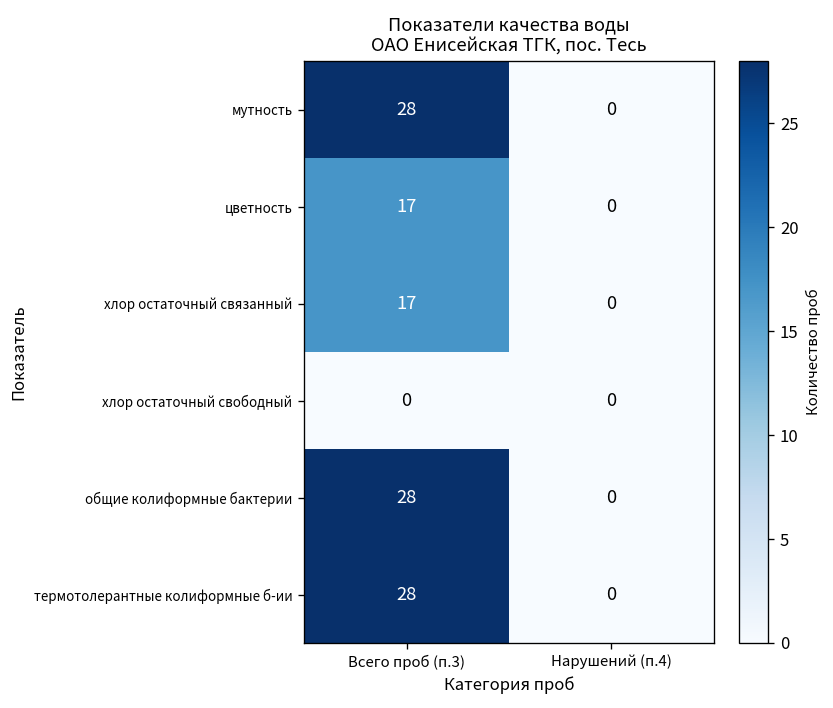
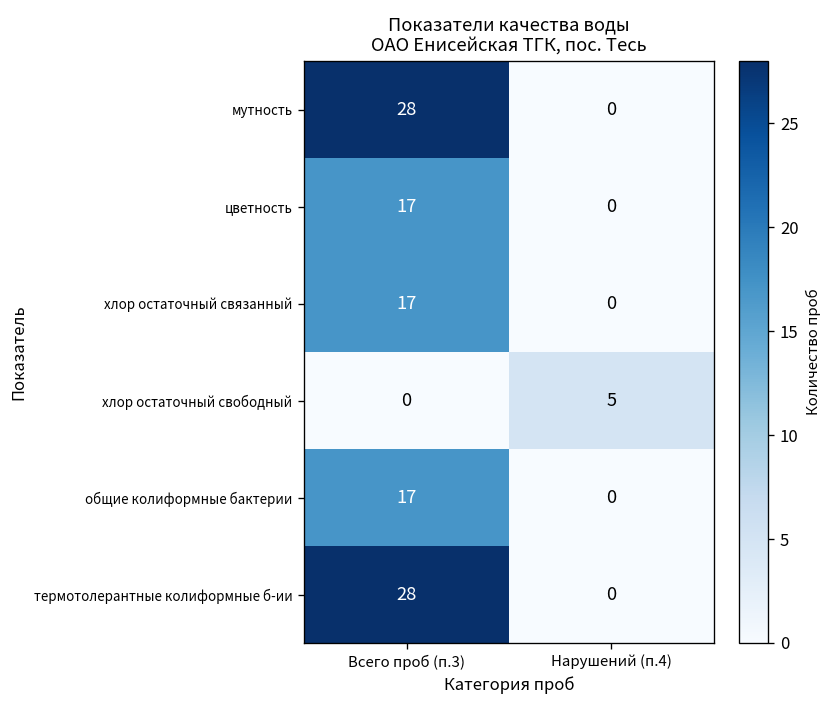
  {
    "мутность": {
      "Всего проб (п.3)": 28,
      "Нарушений (п.4)": 0
    },
    "цветность": {
      "Всего проб (п.3)": 17,
      "Нарушений (п.4)": 0
    },
    "хлор остаточный связанный": {
      "Всего проб (п.3)": 17,
      "Нарушений (п.4)": 0
    },
    "хлор остаточный свободный": {
      "Всего проб (п.3)": 0,
-     "Нарушений (п.4)": 0
+     "Нарушений (п.4)": 5
    },
    "общие колиформные бактерии": {
-     "Всего проб (п.3)": 28,
+     "Всего проб (п.3)": 17,
      "Нарушений (п.4)": 0
    },
    "термотолерантные колиформные б-ии": {
      "Всего проб (п.3)": 28,
      "Нарушений (п.4)": 0
    }
  }
